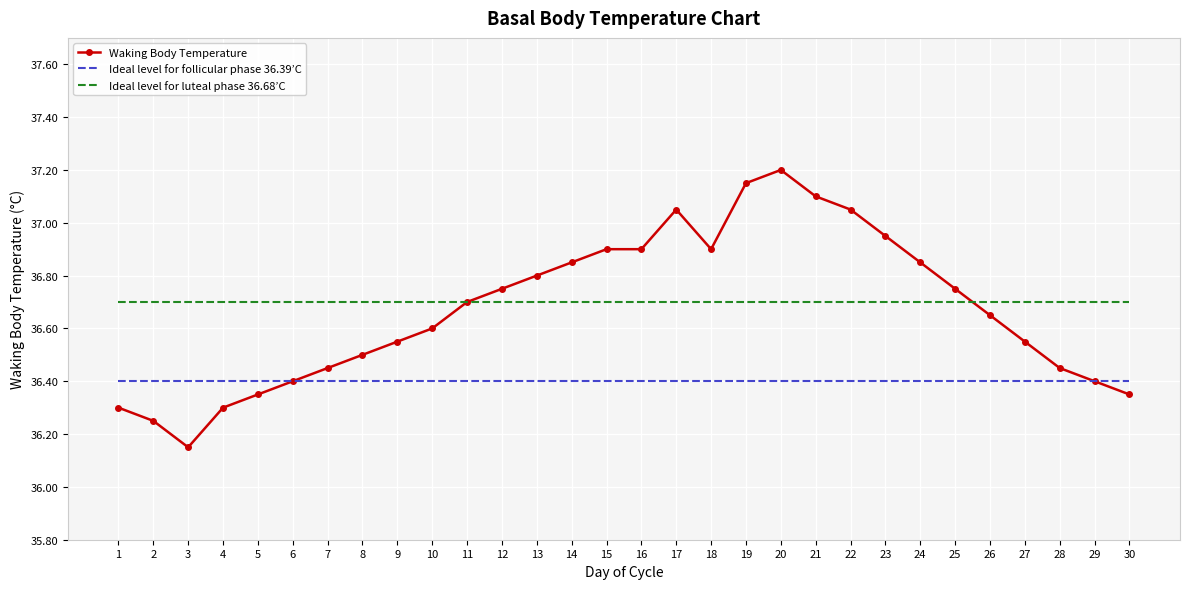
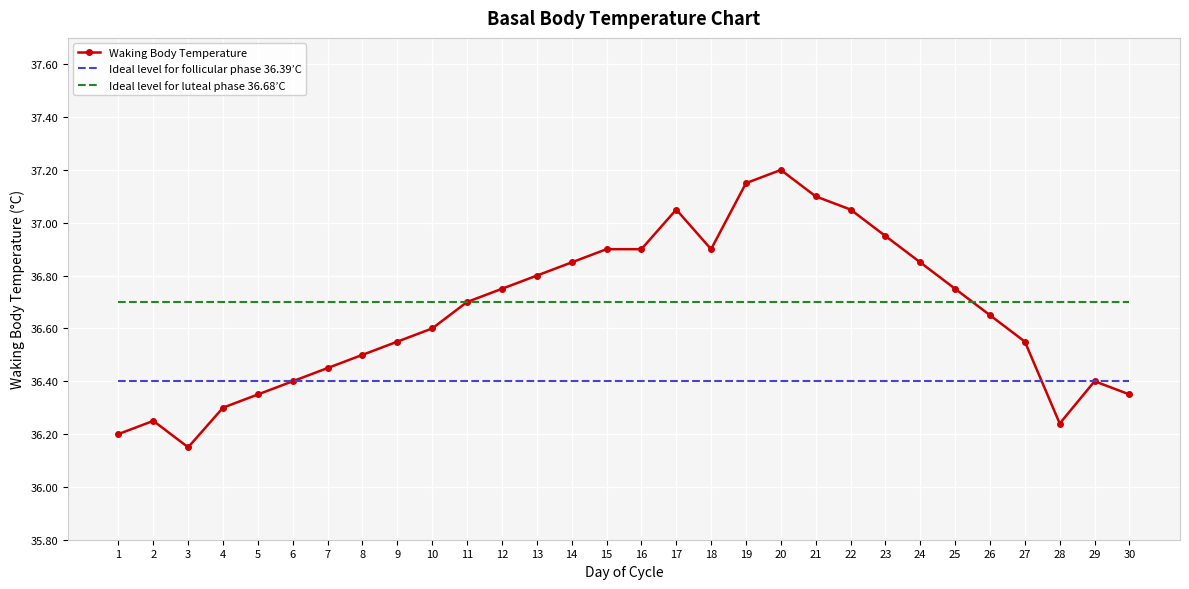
  {
    "Waking Body Temperature": {
-     "1": 36.3,
+     "1": 36.2,
      "2": 36.25,
      "3": 36.15,
      "4": 36.30,
      "5": 36.35,
      "7": 36.45,
      "8": 36.50,
      "9": 36.55,
      "10": 36.60,
      "12": 36.75,
      "13": 36.80,
      "14": 36.85,
      "15": 36.90,
      "16": 36.90,
      "17": 37.05,
      "18": 36.90,
      "19": 37.15,
      "20": 37.20,
      "21": 37.10,
      "22": 37.05,
      "23": 36.95,
      "24": 36.85,
      "25": 36.75,
      "26": 36.65,
      "27": 36.55,
-     "28": 36.45,
+     "28": 36.24,
      "30": 36.35
    },
    "Ideal level for follicular phase 36.39’C": {
      "1": 36.40,
      "2": 36.40,
      "3": 36.40,
      "4": 36.40,
      "5": 36.40,
      "7": 36.40,
      "8": 36.40,
      "9": 36.40,
      "10": 36.40,
      "11": 36.40,
      "12": 36.40,
      "13": 36.40,
      "14": 36.40,
      "15": 36.40,
      "16": 36.40,
      "17": 36.40,
      "18": 36.40,
      "19": 36.40,
      "20": 36.40,
      "21": 36.40,
      "22": 36.40,
      "23": 36.40,
      "24": 36.40,
      "25": 36.40,
      "26": 36.40,
      "27": 36.40,
      "28": 36.40,
      "30": 36.40
    },
    "Ideal level for luteal phase 36.68’C": {
      "1": 36.70,
      "2": 36.70,
      "3": 36.70,
      "4": 36.70,
      "5": 36.70,
      "6": 36.70,
      "7": 36.70,
      "8": 36.70,
      "9": 36.70,
      "10": 36.70,
      "12": 36.70,
      "13": 36.70,
      "14": 36.70,
      "15": 36.70,
      "16": 36.70,
      "17": 36.70,
      "18": 36.70,
      "19": 36.70,
      "20": 36.70,
      "21": 36.70,
      "22": 36.70,
      "23": 36.70,
      "24": 36.70,
      "25": 36.70,
      "26": 36.70,
      "27": 36.70,
      "28": 36.70,
      "29": 36.70,
      "30": 36.70
    }
  }
